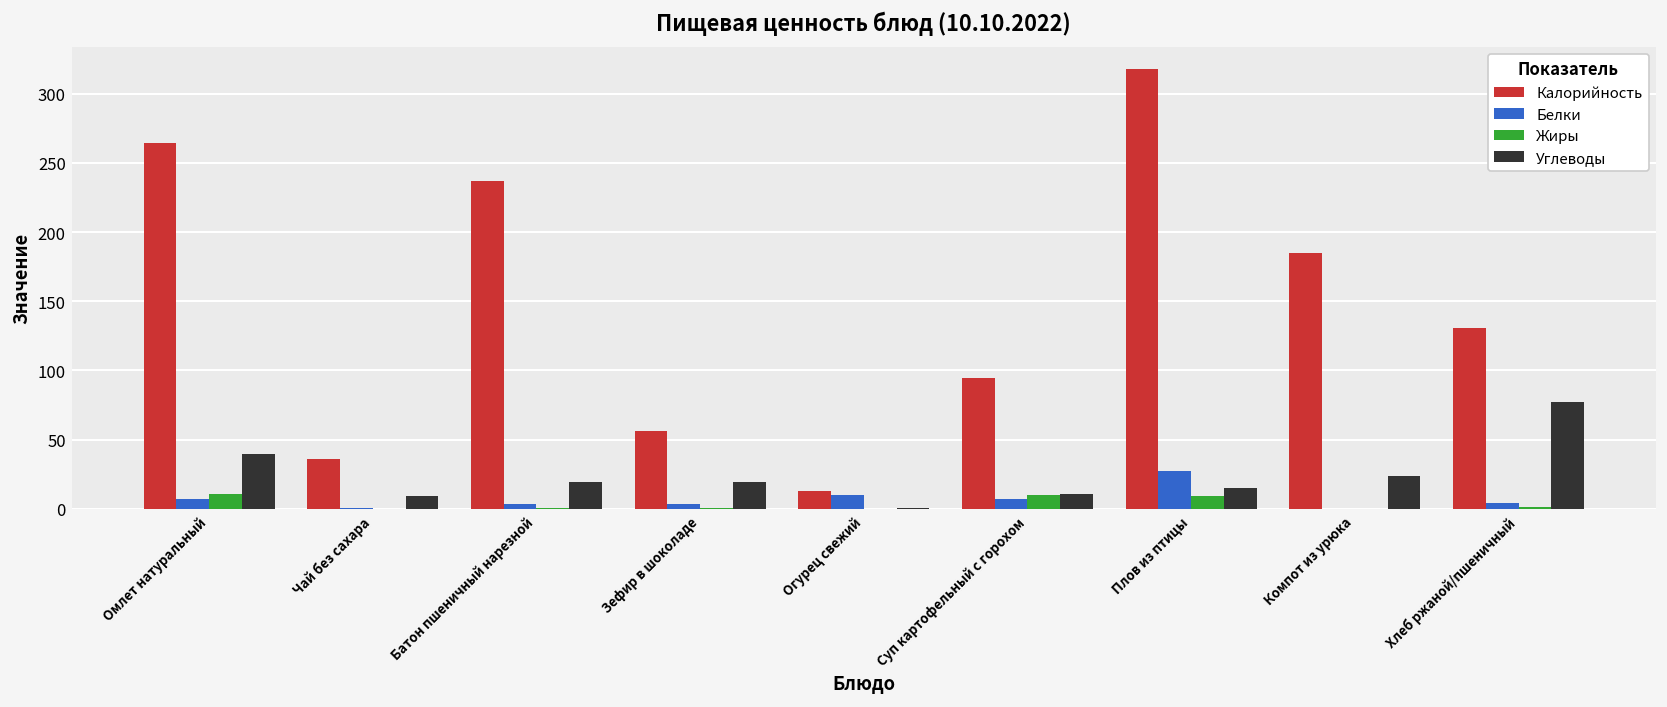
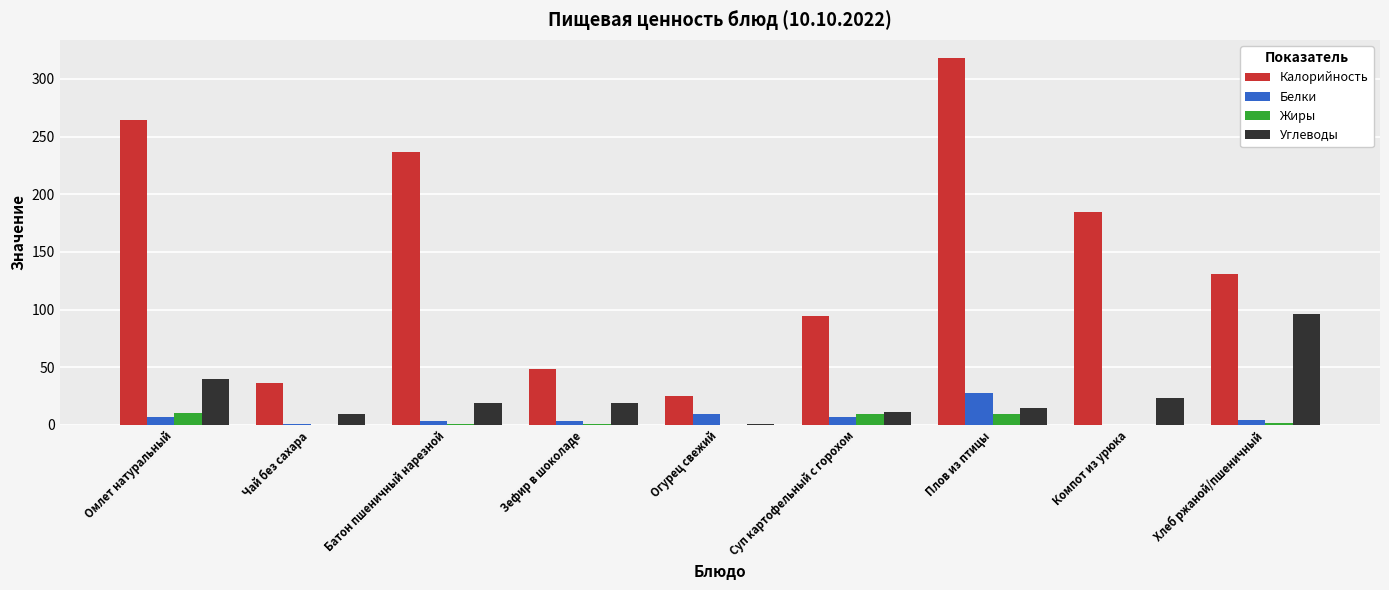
  {
    "Калорийность": {
      "Омлет натуральный": 265,
      "Чай без сахара": 36,
      "Батон пшеничный нарезной": 237,
-     "Зефир в шоколаде": 56,
-     "Огурец свежий": 13,
+     "Зефир в шоколаде": 49,
+     "Огурец свежий": 25,
      "Суп картофельный с горохом": 94,
      "Плов из птицы": 318,
      "Компот из урюка": 185,
      "Хлеб ржаной/пшеничный": 131
    },
    "Белки": {
      "Омлет натуральный": 7,
      "Батон пшеничный нарезной": 3,
      "Зефир в шоколаде": 3,
      "Огурец свежий": 10,
      "Суп картофельный с горохом": 7,
      "Плов из птицы": 28,
      "Хлеб ржаной/пшеничный": 4
    },
    "Жиры": {
      "Омлет натуральный": 10,
      "Чай без сахара": 0,
      "Суп картофельный с горохом": 10,
      "Плов из птицы": 9
    },
    "Углеводы": {
      "Омлет натуральный": 40,
      "Чай без сахара": 9,
      "Батон пшеничный нарезной": 19,
      "Зефир в шоколаде": 19,
      "Суп картофельный с горохом": 11,
      "Плов из птицы": 15,
      "Компот из урюка": 24,
-     "Хлеб ржаной/пшеничный": 77
+     "Хлеб ржаной/пшеничный": 96
    }
  }
